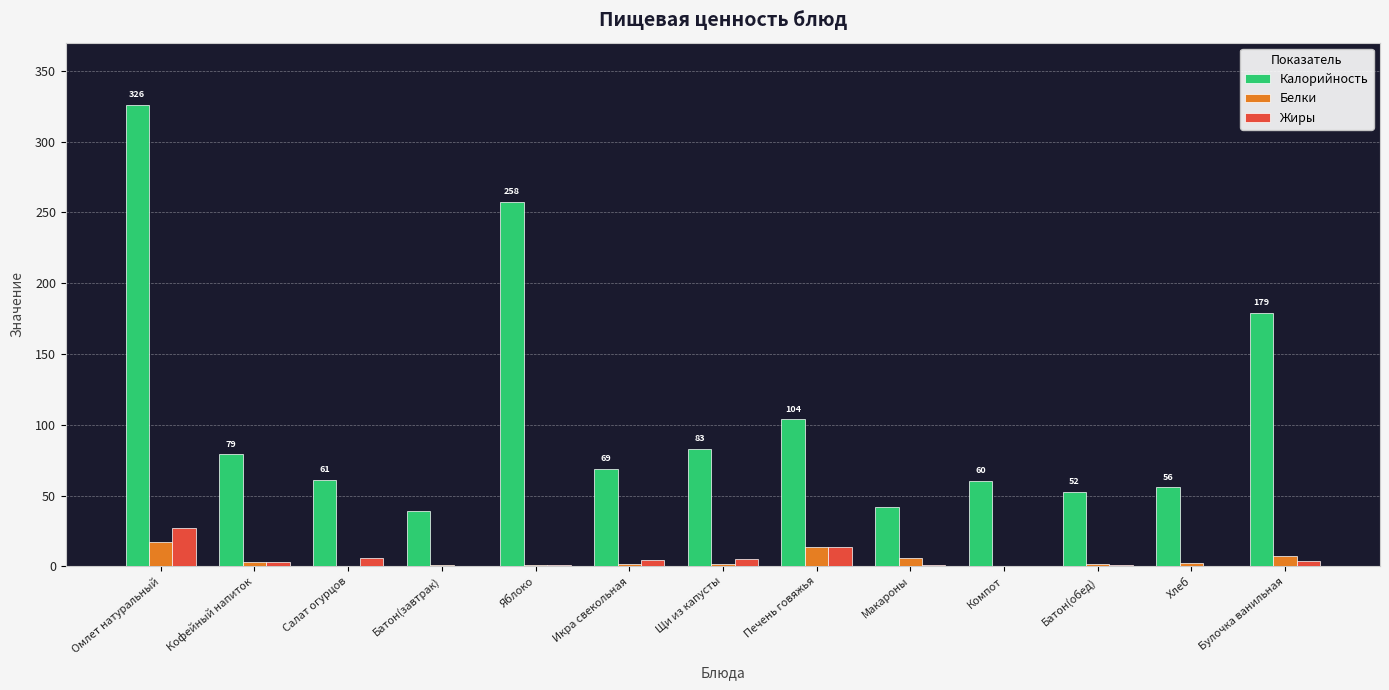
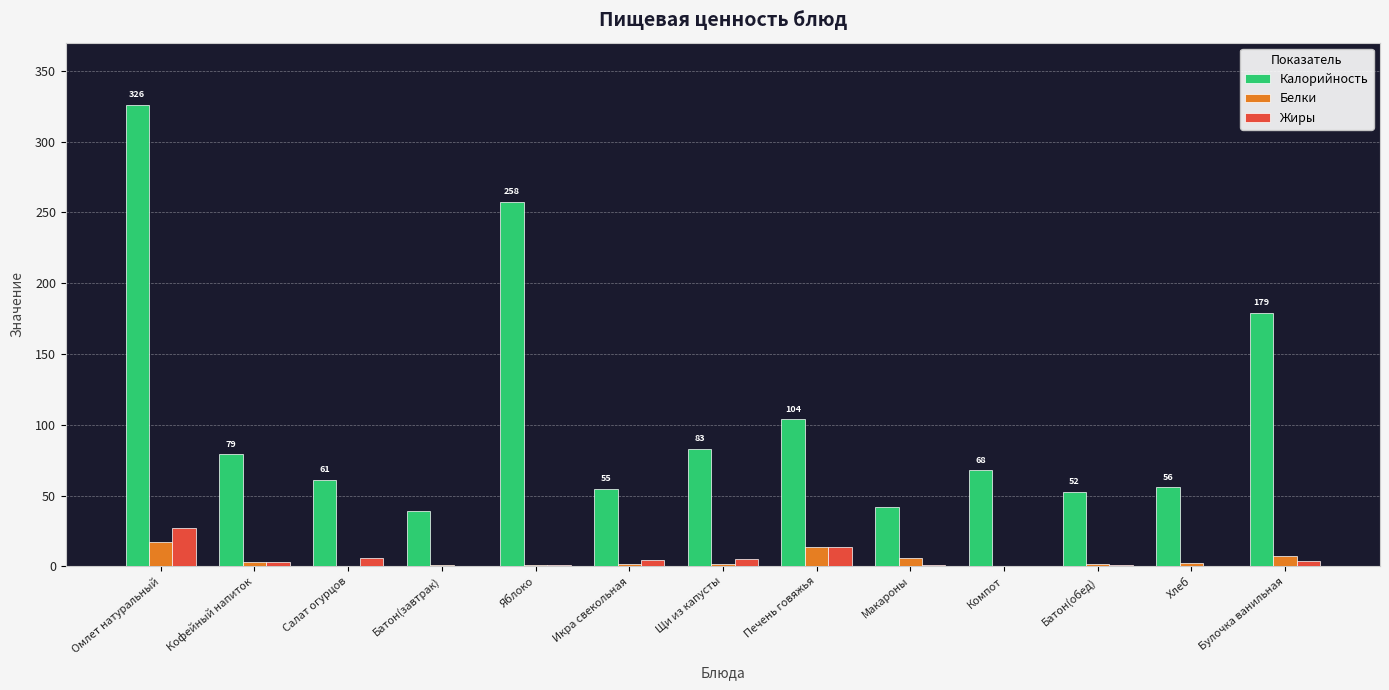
  {
    "Калорийность": {
      "Омлет натуральный": 326,
      "Кофейный напиток": 79,
      "Салат огурцов": 61,
      "Яблоко": 258,
-     "Икра свекольная": 69,
+     "Икра свекольная": 55,
      "Щи из капусты": 83,
      "Печень говяжья": 104,
-     "Компот": 60,
+     "Компот": 68,
      "Батон(обед)": 52,
      "Хлеб": 56,
      "Булочка ванильная": 179
    }
  }
